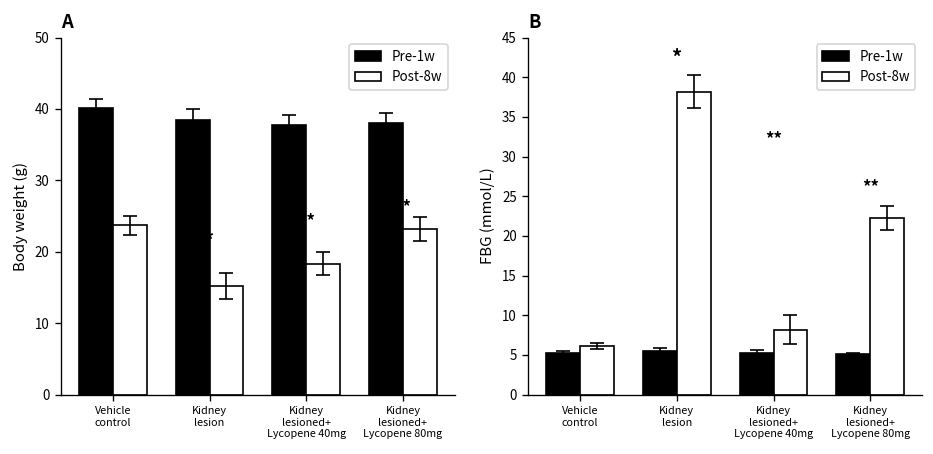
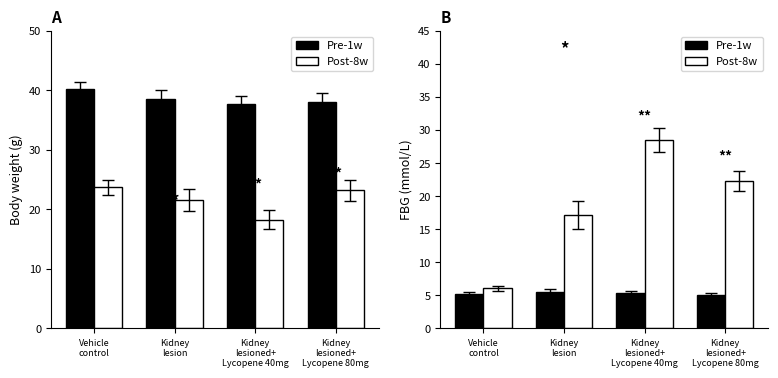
  {
    "A": {
      "Post-8w": {
        "Vehicle control": 24,
-       "Kidney lesion": 15,
+       "Kidney lesion": 22,
        "Kidney lesioned+ Lycopene 40mg": 18,
        "Kidney lesioned+ Lycopene 80mg": 23
      }
    },
    "B": {
      "Post-8w": {
        "Vehicle control": 6,
-       "Kidney lesion": 38,
-       "Kidney lesioned+ Lycopene 40mg": 8,
+       "Kidney lesion": 17,
+       "Kidney lesioned+ Lycopene 40mg": 29,
        "Kidney lesioned+ Lycopene 80mg": 22
      }
    }
  }
